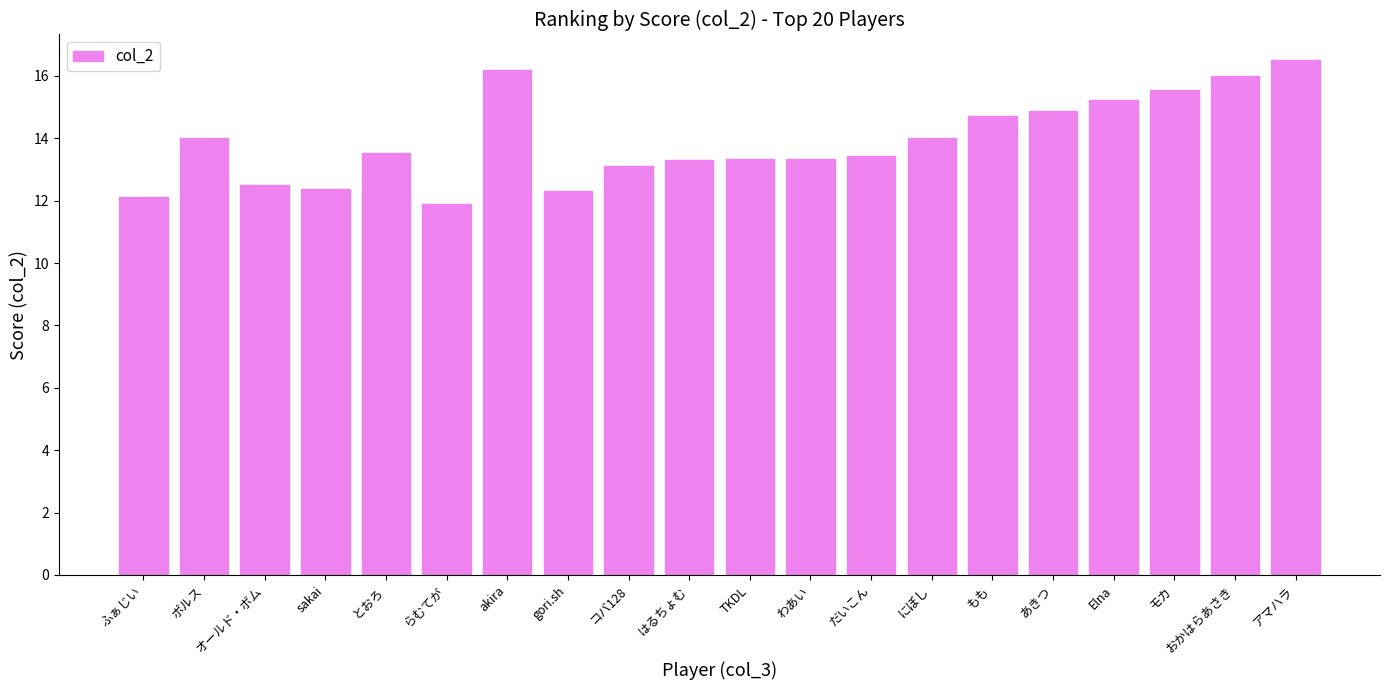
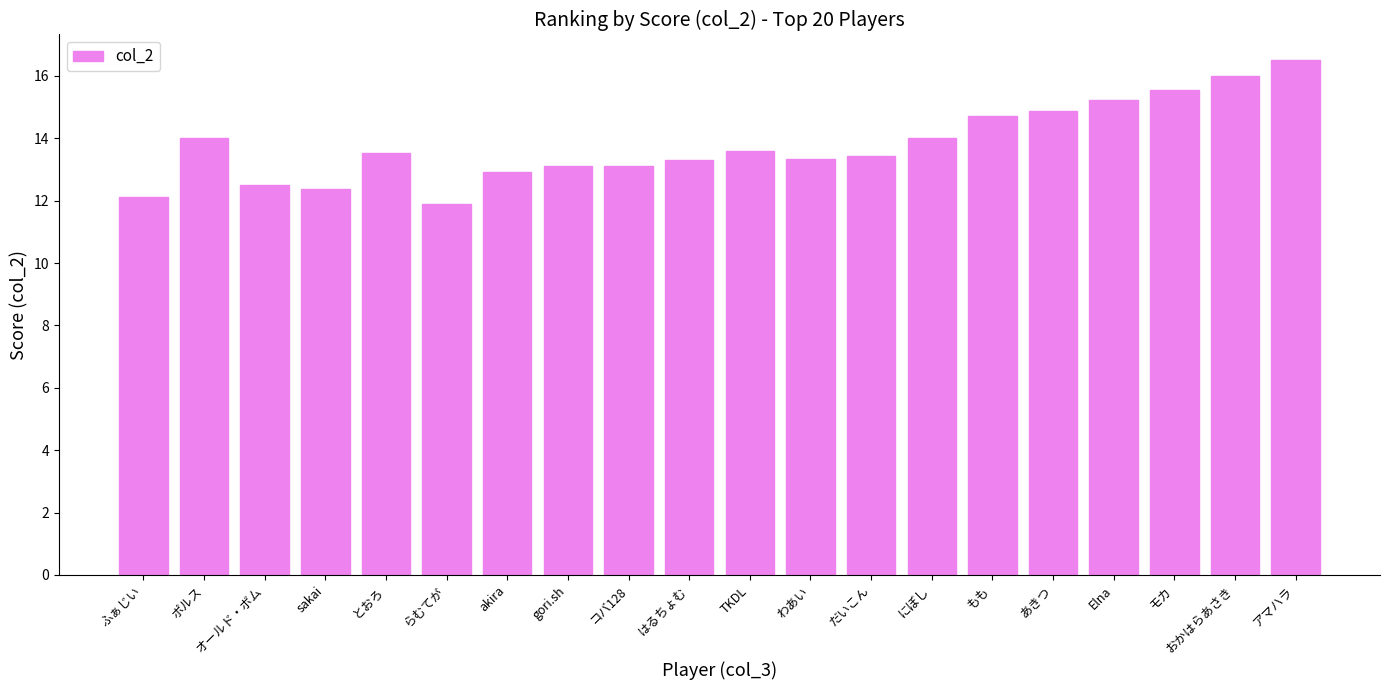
  {
    "ふぁじい": 12.1,
    "ポルス": 14.0,
    "オールド・ボム": 12.5,
    "sakai": 12.4,
    "とおろ": 13.5,
    "らむてが": 11.9,
-   "akira": 16.2,
-   "gori.sh": 12.3,
+   "akira": 12.9,
+   "gori.sh": 13.1,
    "コバ128": 13.1,
    "はるちょむ": 13.3,
-   "TKDL": 13.3,
+   "TKDL": 13.6,
    "わあい": 13.3,
    "だいこん": 13.4,
    "にぼし": 14.0,
    "もも": 14.7,
    "あきつ": 14.9,
    "Elna": 15.2,
    "モカ": 15.5,
    "おかはらあさき": 16.0,
    "アマハラ": 16.5
  }
